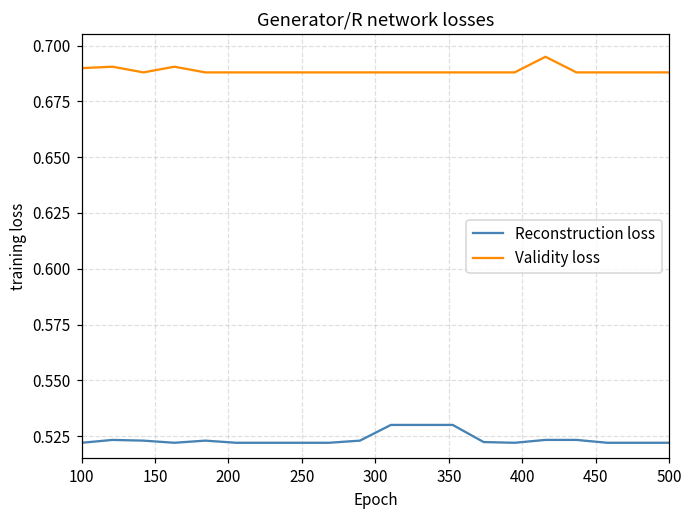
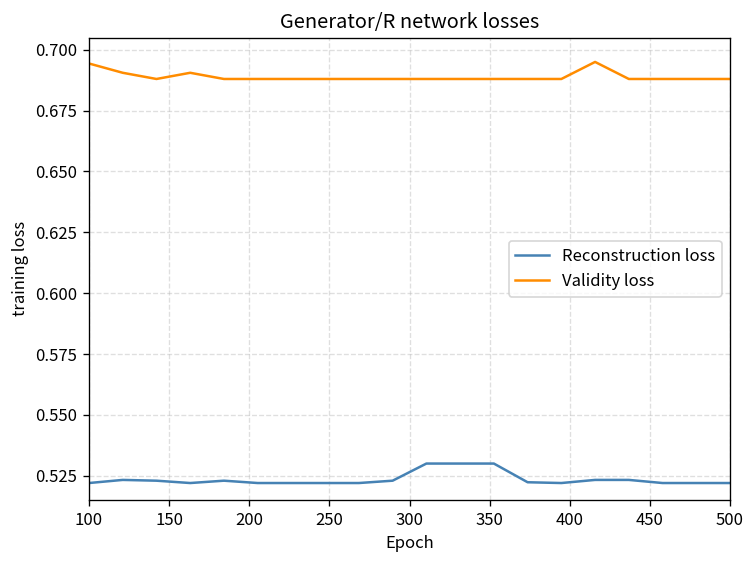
  {
    "Reconstruction loss": {
      "100": 0.522,
      "500": 0.522
    },
    "Validity loss": {
-     "100": 0.690,
+     "100": 0.694,
      "500": 0.688
    }
  }
